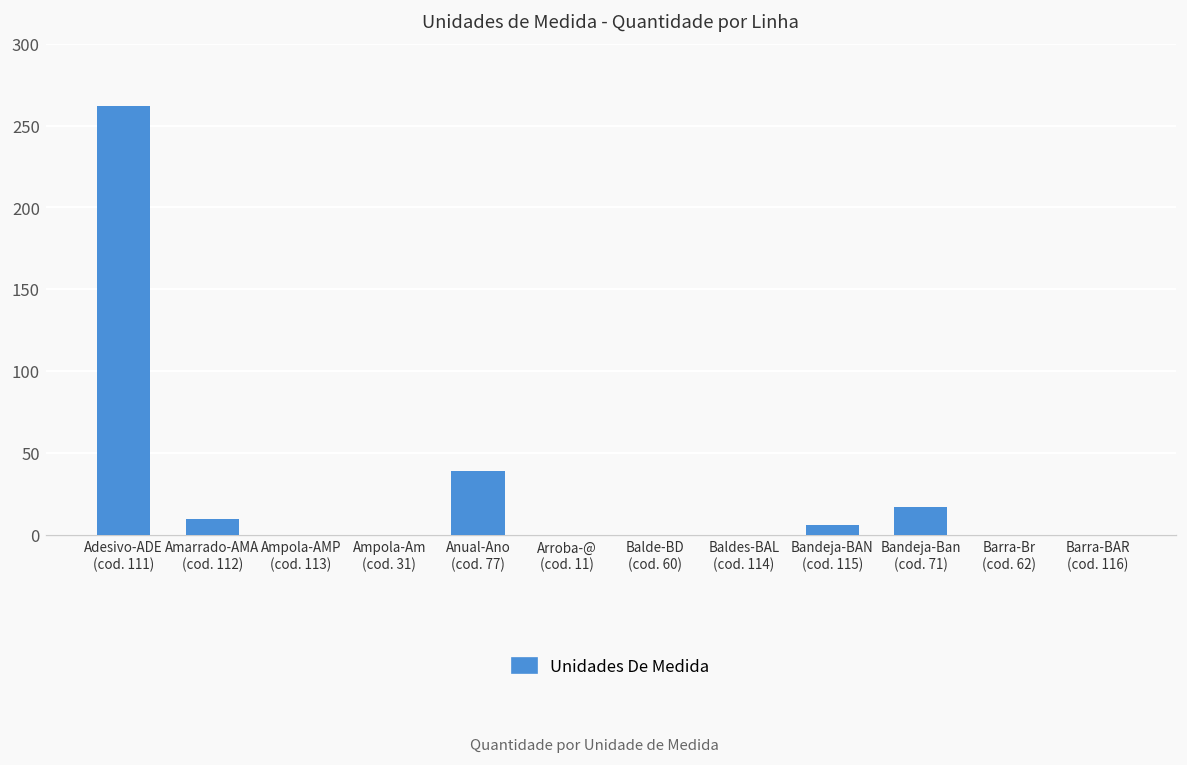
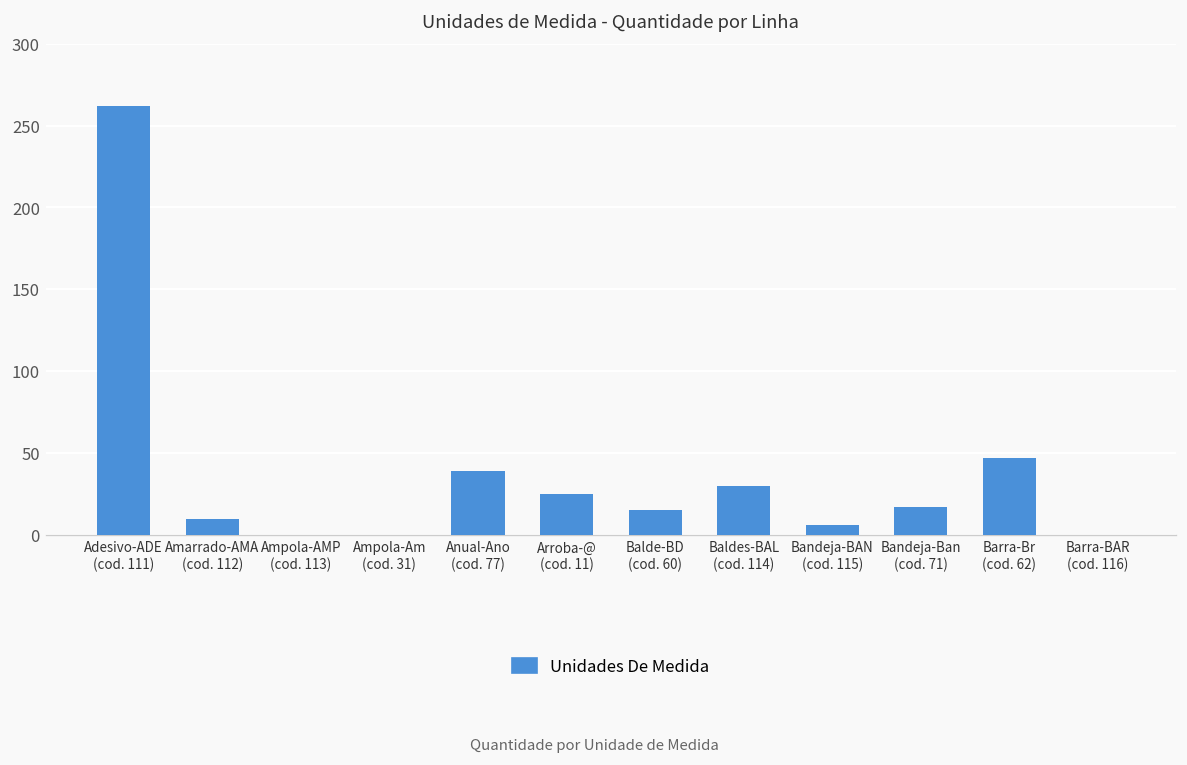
  {
    "Adesivo-ADE (cod. 111)": 262,
    "Amarrado-AMA (cod. 112)": 10,
    "Ampola-AMP (cod. 113)": 0,
    "Ampola-Am (cod. 31)": 0,
    "Anual-Ano (cod. 77)": 39,
-   "Arroba-@ (cod. 11)": 0,
-   "Balde-BD (cod. 60)": 0,
-   "Baldes-BAL (cod. 114)": 0,
+   "Arroba-@ (cod. 11)": 25,
+   "Balde-BD (cod. 60)": 15,
+   "Baldes-BAL (cod. 114)": 30,
    "Bandeja-BAN (cod. 115)": 6,
    "Bandeja-Ban (cod. 71)": 17,
-   "Barra-Br (cod. 62)": 0,
+   "Barra-Br (cod. 62)": 47,
    "Barra-BAR (cod. 116)": 0
  }
